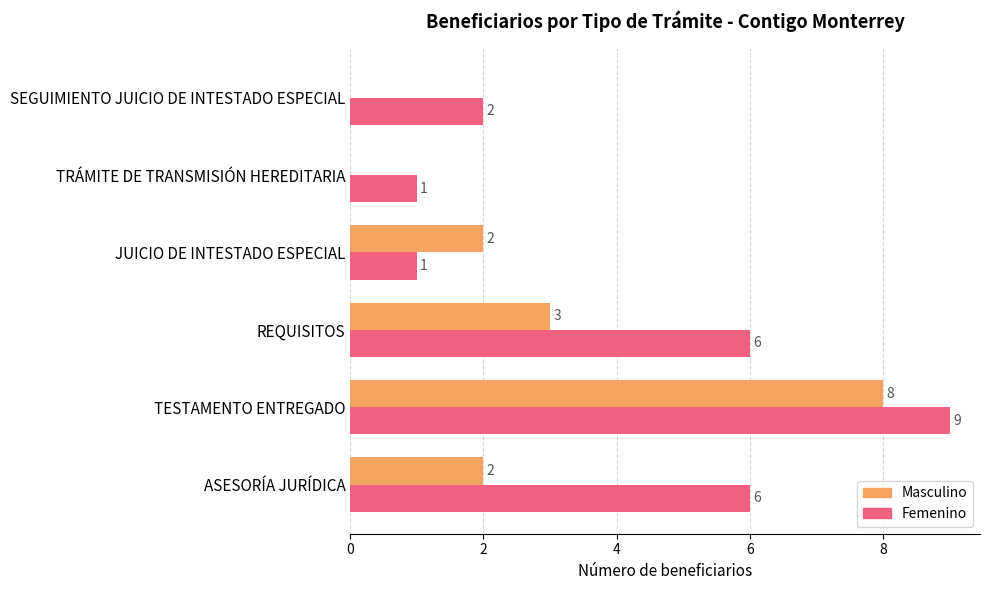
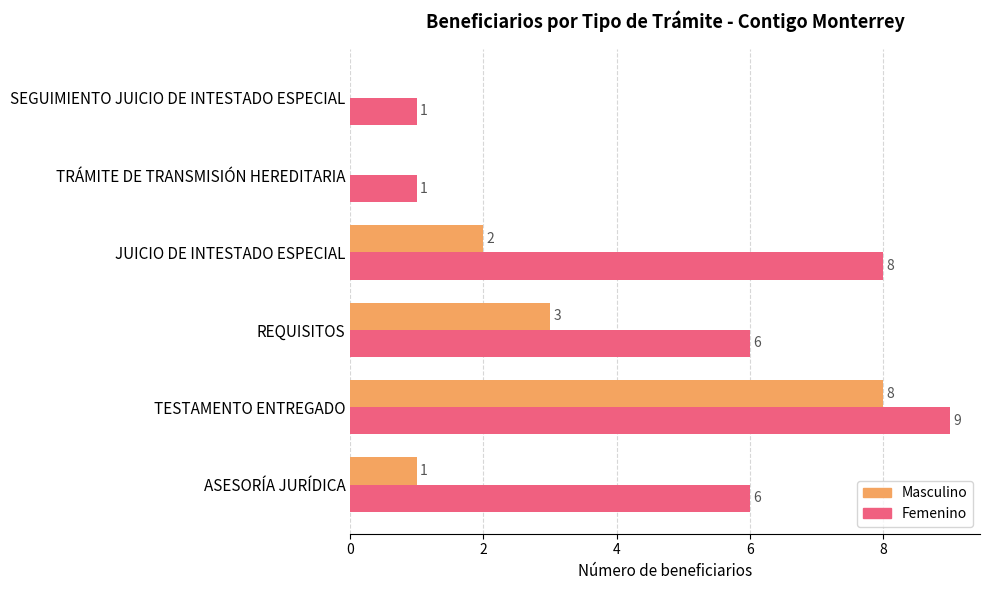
  {
    "Masculino": {
      "JUICIO DE INTESTADO ESPECIAL": 2,
      "REQUISITOS": 3,
      "TESTAMENTO ENTREGADO": 8,
-     "ASESORÍA JURÍDICA": 2
+     "ASESORÍA JURÍDICA": 1
    },
    "Femenino": {
-     "SEGUIMIENTO JUICIO DE INTESTADO ESPECIAL": 2,
+     "SEGUIMIENTO JUICIO DE INTESTADO ESPECIAL": 1,
      "TRÁMITE DE TRANSMISIÓN HEREDITARIA": 1,
-     "JUICIO DE INTESTADO ESPECIAL": 1,
+     "JUICIO DE INTESTADO ESPECIAL": 8,
      "REQUISITOS": 6,
      "TESTAMENTO ENTREGADO": 9,
      "ASESORÍA JURÍDICA": 6
    }
  }
